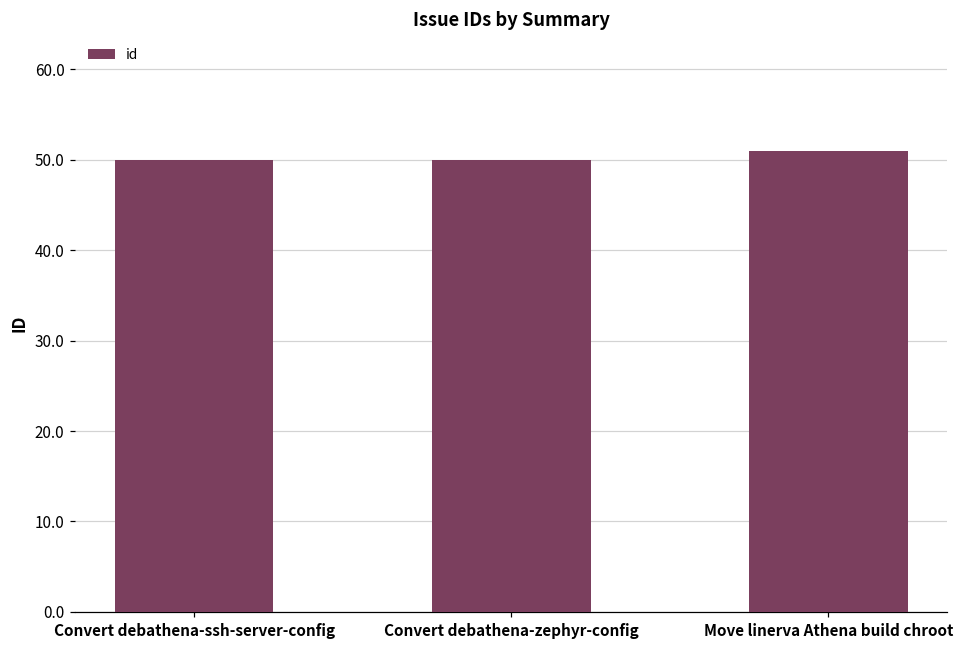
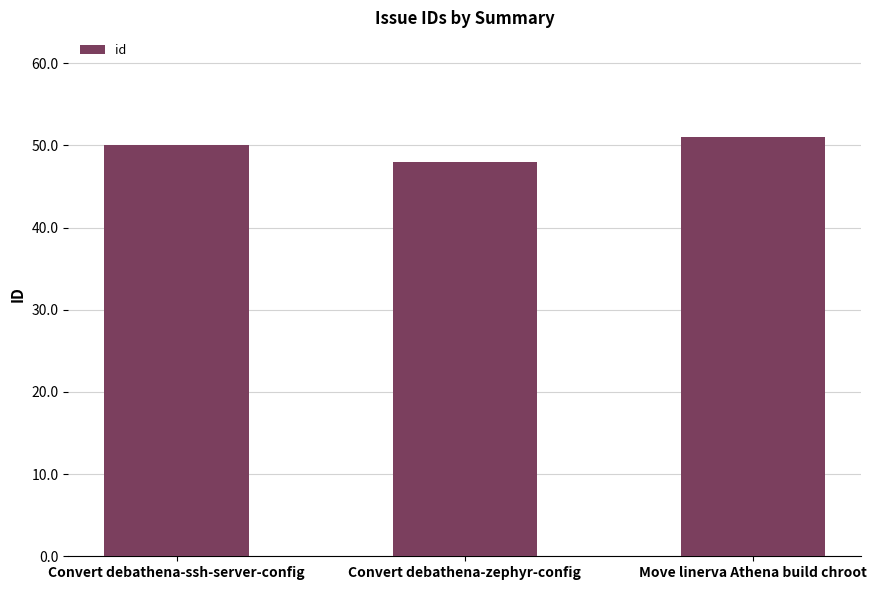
  {
    "Convert debathena-ssh-server-config": 50,
-   "Convert debathena-zephyr-config": 50,
+   "Convert debathena-zephyr-config": 48,
    "Move linerva Athena build chroot": 51
  }
